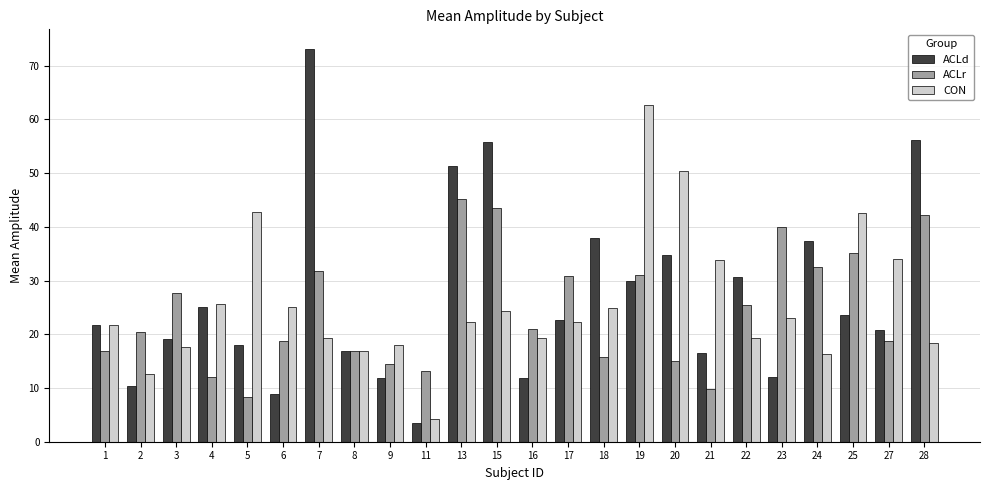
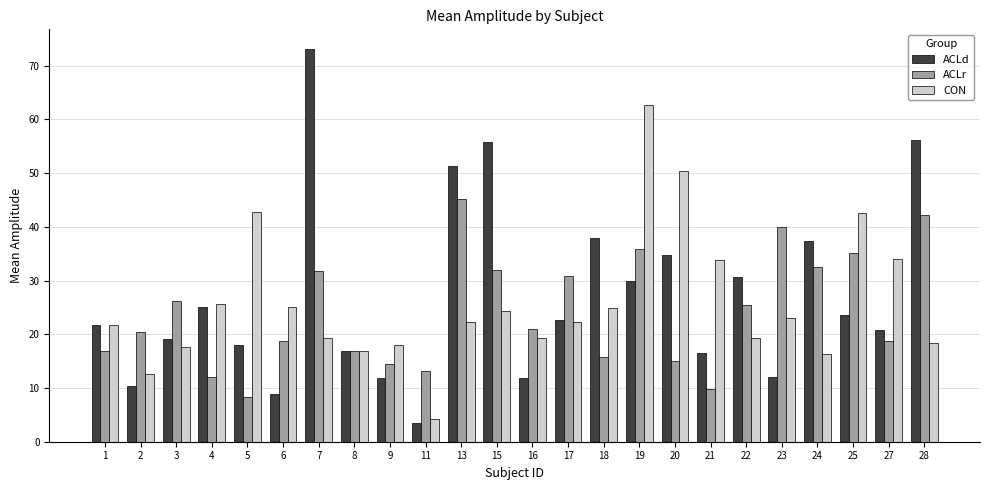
  {
    "ACLd": {
      "1": 22,
      "2": 10,
      "3": 19,
      "4": 25,
      "5": 18,
      "6": 9,
      "7": 73,
      "8": 17,
      "9": 12,
      "11": 4,
      "13": 51,
      "15": 56,
      "16": 12,
      "17": 23,
      "18": 38,
      "19": 30,
      "20": 35,
      "21": 17,
      "22": 31,
      "23": 12,
      "24": 37,
      "25": 24,
      "27": 21,
      "28": 56
    },
    "ACLr": {
      "1": 17,
      "2": 20,
-     "3": 28,
+     "3": 26,
      "4": 12,
      "5": 8,
      "6": 19,
      "7": 32,
      "8": 17,
      "9": 14,
      "11": 13,
      "13": 45,
-     "15": 44,
+     "15": 32,
      "16": 21,
      "17": 31,
      "18": 16,
-     "19": 31,
+     "19": 36,
      "20": 15,
      "21": 10,
      "22": 25,
      "23": 40,
      "24": 32,
      "25": 35,
      "27": 19,
      "28": 42
    },
    "CON": {
      "1": 22,
      "2": 13,
      "3": 18,
      "4": 26,
      "5": 43,
      "6": 25,
      "7": 19,
      "8": 17,
      "9": 18,
      "11": 4,
      "13": 22,
      "15": 24,
      "16": 19,
      "17": 22,
      "18": 25,
      "19": 63,
      "20": 50,
      "21": 34,
      "22": 19,
      "23": 23,
      "24": 16,
      "25": 42,
      "27": 34,
      "28": 18
    }
  }
